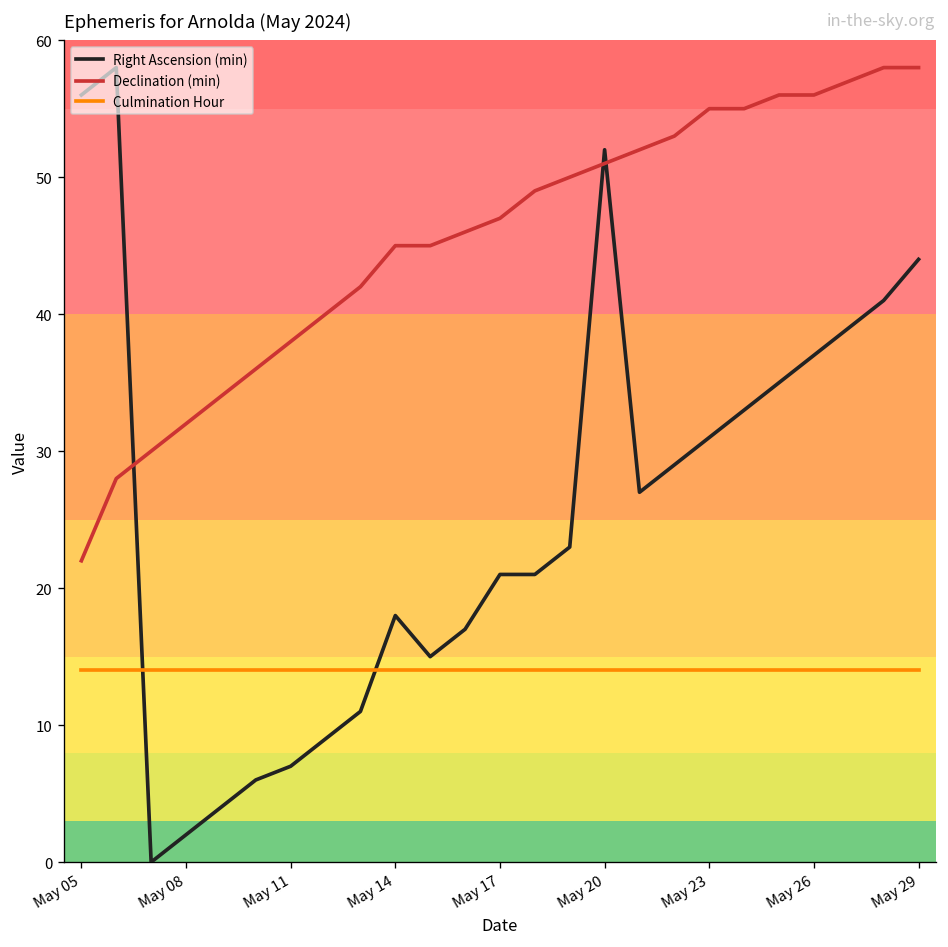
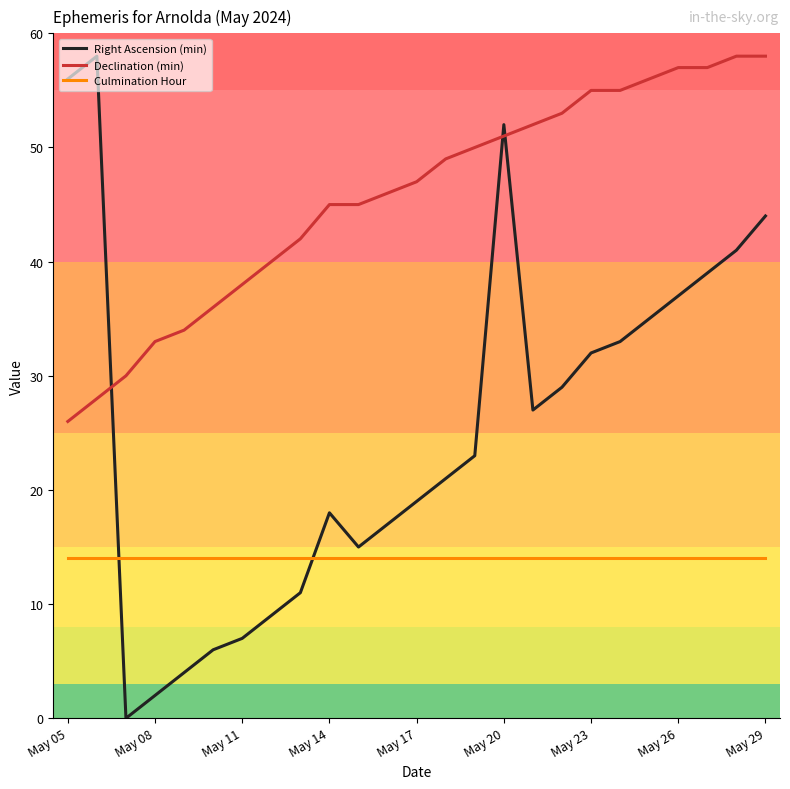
  {
    "Right Ascension (min)": {
      "May 08": 2,
      "May 11": 7,
      "May 14": 18,
-     "May 17": 21,
+     "May 17": 19,
      "May 20": 52,
-     "May 23": 31,
+     "May 23": 32,
      "May 26": 37,
      "May 29": 44
    },
    "Declination (min)": {
-     "May 05": 22,
-     "May 08": 32,
+     "May 05": 26,
+     "May 08": 33,
      "May 11": 38,
      "May 14": 45,
      "May 17": 47,
      "May 20": 51,
      "May 23": 55,
-     "May 26": 56,
+     "May 26": 57,
      "May 29": 58
    },
    "Culmination Hour": {
      "May 05": 14,
      "May 08": 14,
      "May 11": 14,
      "May 14": 14,
      "May 17": 14,
      "May 20": 14,
      "May 23": 14,
      "May 26": 14,
      "May 29": 14
    }
  }
